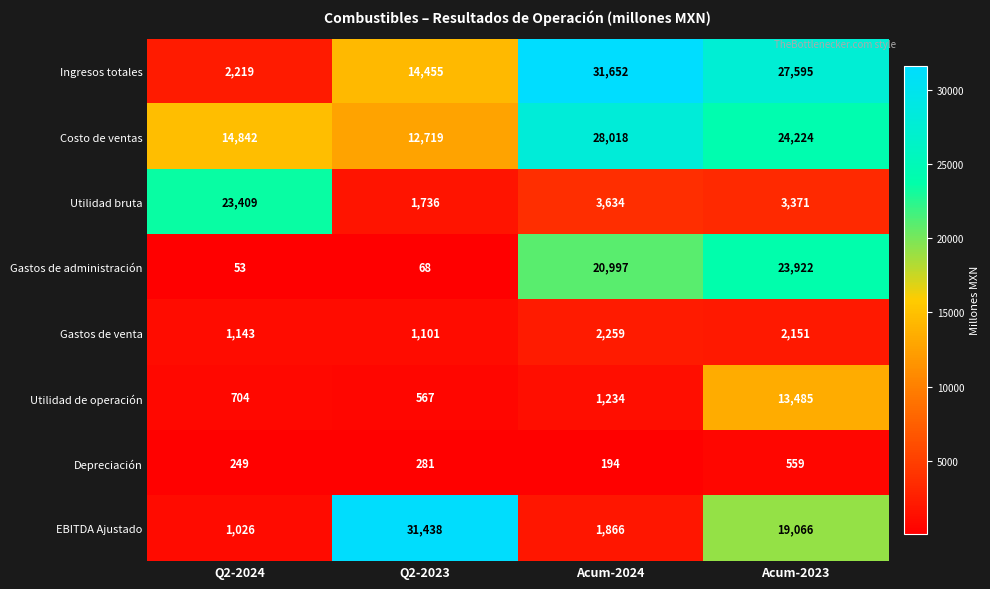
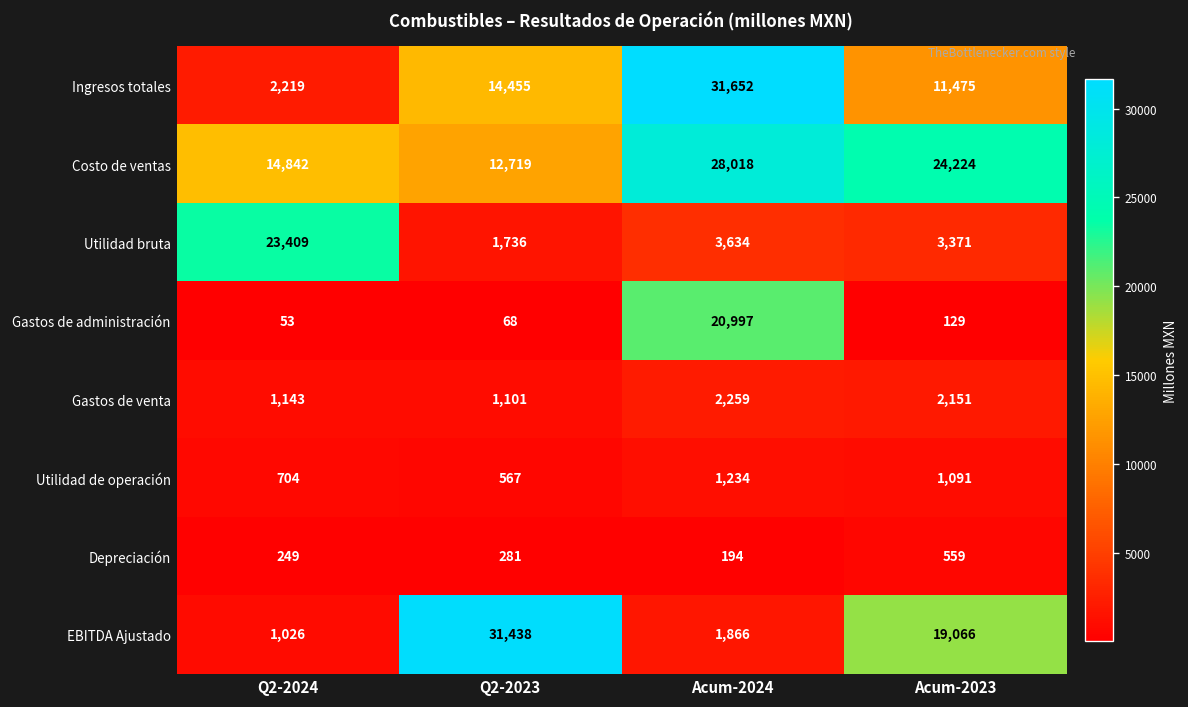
  {
    "Ingresos totales": {
      "Q2-2024": "2,219",
      "Q2-2023": "14,455",
      "Acum-2024": "31,652",
-     "Acum-2023": "27,595"
+     "Acum-2023": "11,475"
    },
    "Costo de ventas": {
      "Q2-2024": "14,842",
      "Q2-2023": "12,719",
      "Acum-2024": "28,018",
      "Acum-2023": "24,224"
    },
    "Utilidad bruta": {
      "Q2-2024": "23,409",
      "Q2-2023": "1,736",
      "Acum-2024": "3,634",
      "Acum-2023": "3,371"
    },
    "Gastos de administración": {
      "Q2-2024": "53",
      "Q2-2023": "68",
      "Acum-2024": "20,997",
-     "Acum-2023": "23,922"
+     "Acum-2023": "129"
    },
    "Gastos de venta": {
      "Q2-2024": "1,143",
      "Q2-2023": "1,101",
      "Acum-2024": "2,259",
      "Acum-2023": "2,151"
    },
    "Utilidad de operación": {
      "Q2-2024": "704",
      "Q2-2023": "567",
      "Acum-2024": "1,234",
-     "Acum-2023": "13,485"
+     "Acum-2023": "1,091"
    },
    "Depreciación": {
      "Q2-2024": "249",
      "Q2-2023": "281",
      "Acum-2024": "194",
      "Acum-2023": "559"
    },
    "EBITDA Ajustado": {
      "Q2-2024": "1,026",
      "Q2-2023": "31,438",
      "Acum-2024": "1,866",
      "Acum-2023": "19,066"
    }
  }
